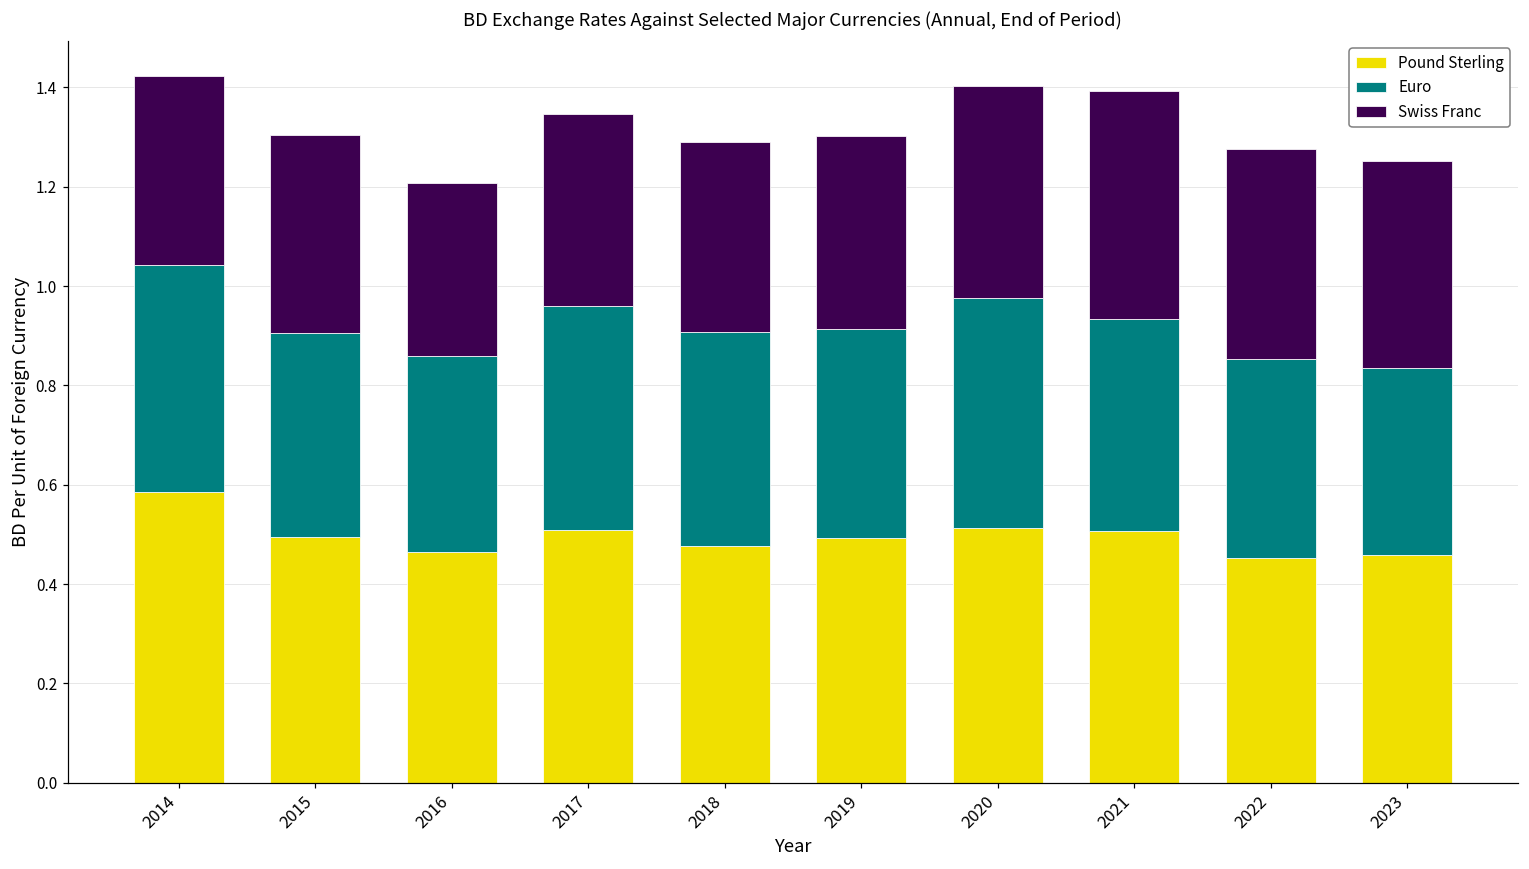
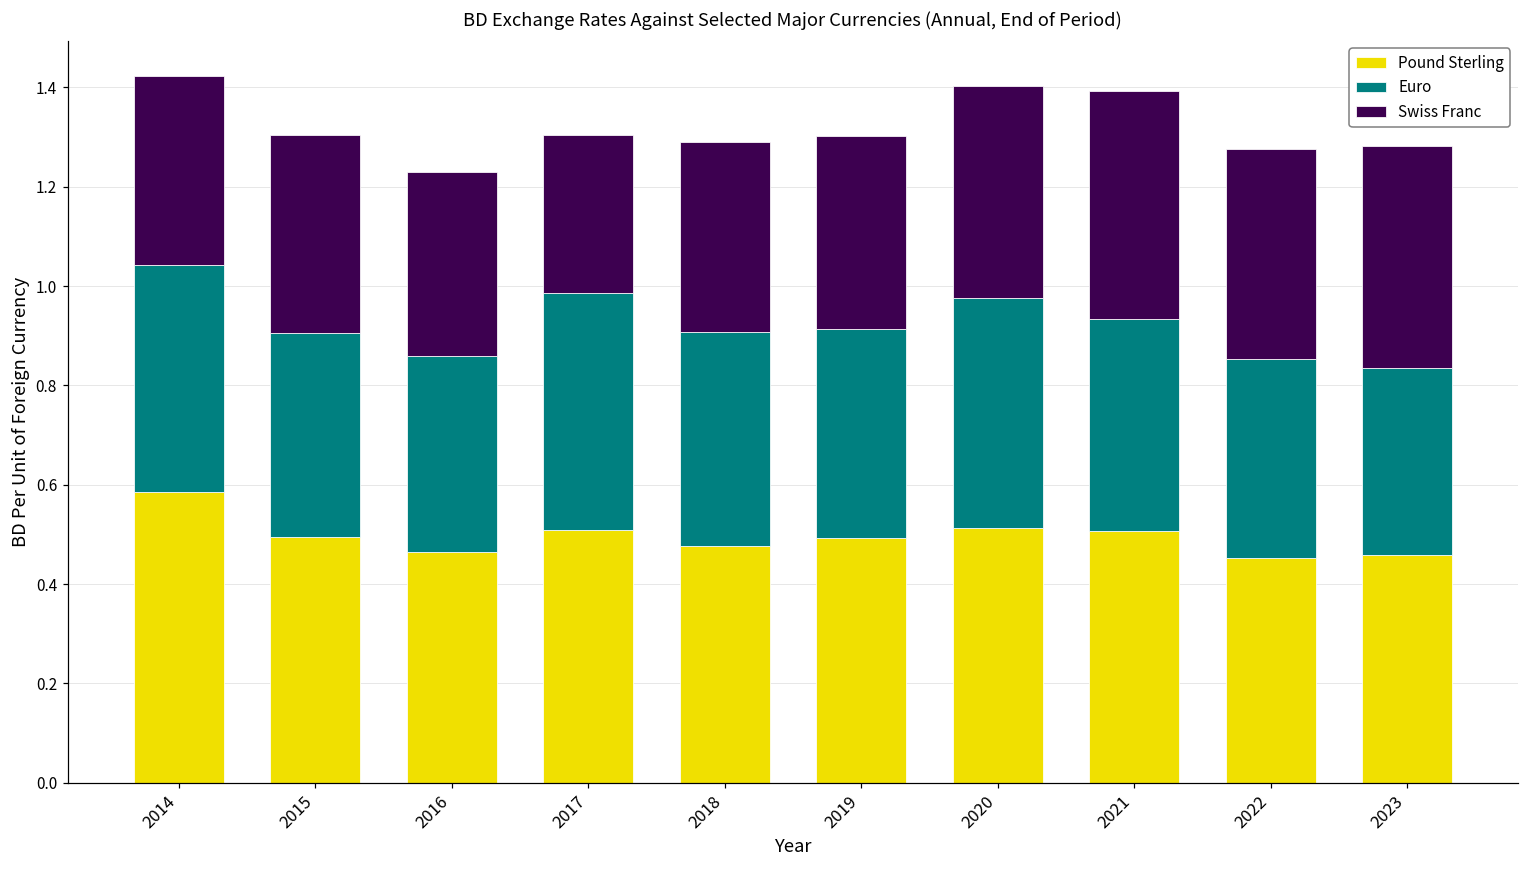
  {
    "Pound Sterling": {
      "2014": 0.59,
      "2015": 0.49,
      "2016": 0.46,
      "2017": 0.51,
      "2018": 0.48,
      "2019": 0.49,
      "2020": 0.51,
      "2021": 0.51,
      "2022": 0.45,
      "2023": 0.46
    },
    "Euro": {
      "2014": 0.46,
      "2015": 0.41,
      "2016": 0.40,
-     "2017": 0.45,
+     "2017": 0.48,
      "2018": 0.43,
      "2019": 0.42,
      "2020": 0.46,
      "2021": 0.43,
      "2022": 0.40,
      "2023": 0.38
    },
    "Swiss Franc": {
      "2014": 0.38,
      "2015": 0.40,
-     "2016": 0.35,
-     "2017": 0.39,
+     "2016": 0.37,
+     "2017": 0.32,
      "2018": 0.38,
      "2019": 0.39,
      "2020": 0.43,
      "2021": 0.46,
      "2022": 0.42,
-     "2023": 0.42
+     "2023": 0.45
    }
  }
